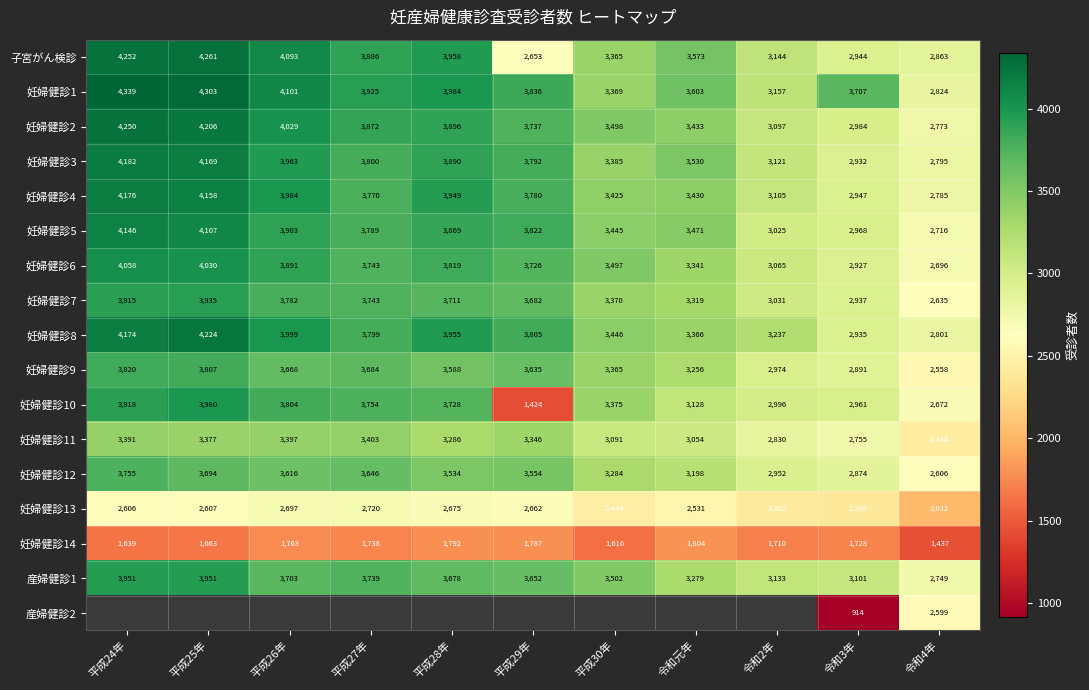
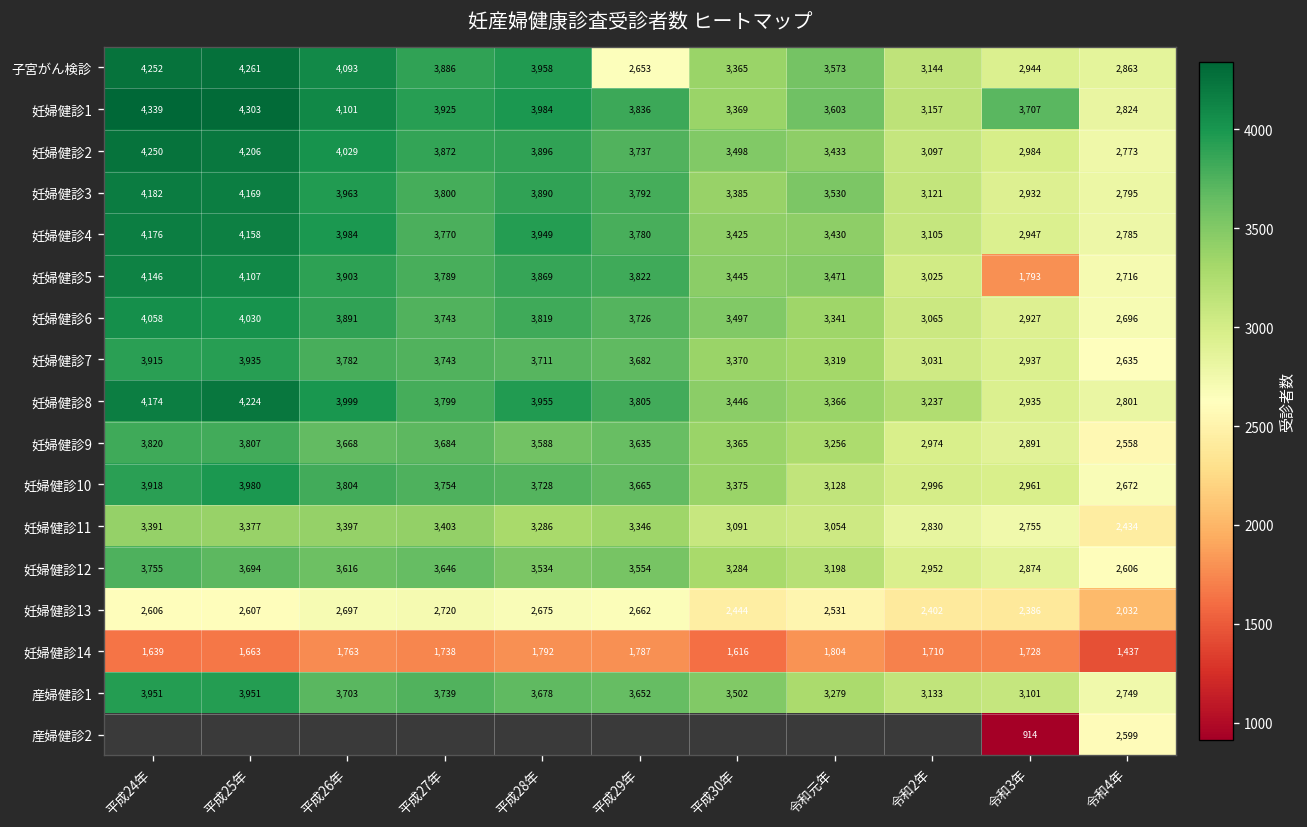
  {
    "子宮がん検診": {
      "平成24年": "4,252",
      "平成25年": "4,261",
      "平成26年": "4,093",
      "平成27年": "3,886",
      "平成28年": "3,958",
      "平成29年": "2,653",
      "平成30年": "3,365",
      "令和元年": "3,573",
      "令和2年": "3,144",
      "令和3年": "2,944",
      "令和4年": "2,863"
    },
    "妊婦健診1": {
      "平成24年": "4,339",
      "平成25年": "4,303",
      "平成26年": "4,101",
      "平成27年": "3,925",
      "平成28年": "3,984",
      "平成29年": "3,836",
      "平成30年": "3,369",
      "令和元年": "3,603",
      "令和2年": "3,157",
      "令和3年": "3,707",
      "令和4年": "2,824"
    },
    "妊婦健診2": {
      "平成24年": "4,250",
      "平成25年": "4,206",
      "平成26年": "4,029",
      "平成27年": "3,872",
      "平成28年": "3,896",
      "平成29年": "3,737",
      "平成30年": "3,498",
      "令和元年": "3,433",
      "令和2年": "3,097",
      "令和3年": "2,984",
      "令和4年": "2,773"
    },
    "妊婦健診3": {
      "平成24年": "4,182",
      "平成25年": "4,169",
      "平成26年": "3,963",
      "平成27年": "3,800",
      "平成28年": "3,890",
      "平成29年": "3,792",
      "平成30年": "3,385",
      "令和元年": "3,530",
      "令和2年": "3,121",
      "令和3年": "2,932",
      "令和4年": "2,795"
    },
    "妊婦健診4": {
      "平成24年": "4,176",
      "平成25年": "4,158",
      "平成26年": "3,984",
      "平成27年": "3,770",
      "平成28年": "3,949",
      "平成29年": "3,780",
      "平成30年": "3,425",
      "令和元年": "3,430",
      "令和2年": "3,105",
      "令和3年": "2,947",
      "令和4年": "2,785"
    },
    "妊婦健診5": {
      "平成24年": "4,146",
      "平成25年": "4,107",
      "平成26年": "3,903",
      "平成27年": "3,789",
      "平成28年": "3,869",
      "平成29年": "3,822",
      "平成30年": "3,445",
      "令和元年": "3,471",
      "令和2年": "3,025",
-     "令和3年": "2,968",
+     "令和3年": "1,793",
      "令和4年": "2,716"
    },
    "妊婦健診6": {
      "平成24年": "4,058",
      "平成25年": "4,030",
      "平成26年": "3,891",
      "平成27年": "3,743",
      "平成28年": "3,819",
      "平成29年": "3,726",
      "平成30年": "3,497",
      "令和元年": "3,341",
      "令和2年": "3,065",
      "令和3年": "2,927",
      "令和4年": "2,696"
    },
    "妊婦健診7": {
      "平成24年": "3,915",
      "平成25年": "3,935",
      "平成26年": "3,782",
      "平成27年": "3,743",
      "平成28年": "3,711",
      "平成29年": "3,682",
      "平成30年": "3,370",
      "令和元年": "3,319",
      "令和2年": "3,031",
      "令和3年": "2,937",
      "令和4年": "2,635"
    },
    "妊婦健診8": {
      "平成24年": "4,174",
      "平成25年": "4,224",
      "平成26年": "3,999",
      "平成27年": "3,799",
      "平成28年": "3,955",
      "平成29年": "3,805",
      "平成30年": "3,446",
      "令和元年": "3,366",
      "令和2年": "3,237",
      "令和3年": "2,935",
      "令和4年": "2,801"
    },
    "妊婦健診9": {
      "平成24年": "3,820",
      "平成25年": "3,807",
      "平成26年": "3,668",
      "平成27年": "3,684",
      "平成28年": "3,588",
      "平成29年": "3,635",
      "平成30年": "3,365",
      "令和元年": "3,256",
      "令和2年": "2,974",
      "令和3年": "2,891",
      "令和4年": "2,558"
    },
    "妊婦健診10": {
      "平成24年": "3,918",
      "平成25年": "3,980",
      "平成26年": "3,804",
      "平成27年": "3,754",
      "平成28年": "3,728",
-     "平成29年": "1,424",
+     "平成29年": "3,665",
      "平成30年": "3,375",
      "令和元年": "3,128",
      "令和2年": "2,996",
      "令和3年": "2,961",
      "令和4年": "2,672"
    },
    "妊婦健診11": {
      "平成24年": "3,391",
      "平成25年": "3,377",
      "平成26年": "3,397",
      "平成27年": "3,403",
      "平成28年": "3,286",
      "平成29年": "3,346",
      "平成30年": "3,091",
      "令和元年": "3,054",
      "令和2年": "2,830",
      "令和3年": "2,755",
      "令和4年": "2,434"
    },
    "妊婦健診12": {
      "平成24年": "3,755",
      "平成25年": "3,694",
      "平成26年": "3,616",
      "平成27年": "3,646",
      "平成28年": "3,534",
      "平成29年": "3,554",
      "平成30年": "3,284",
      "令和元年": "3,198",
      "令和2年": "2,952",
      "令和3年": "2,874",
      "令和4年": "2,606"
    },
    "妊婦健診13": {
      "平成24年": "2,606",
      "平成25年": "2,607",
      "平成26年": "2,697",
      "平成27年": "2,720",
      "平成28年": "2,675",
      "平成29年": "2,662",
      "平成30年": "2,444",
      "令和元年": "2,531",
      "令和2年": "2,402",
      "令和3年": "2,386",
      "令和4年": "2,032"
    },
    "妊婦健診14": {
      "平成24年": "1,639",
      "平成25年": "1,663",
      "平成26年": "1,763",
      "平成27年": "1,738",
      "平成28年": "1,792",
      "平成29年": "1,787",
      "平成30年": "1,616",
      "令和元年": "1,804",
      "令和2年": "1,710",
      "令和3年": "1,728",
      "令和4年": "1,437"
    },
    "産婦健診1": {
      "平成24年": "3,951",
      "平成25年": "3,951",
      "平成26年": "3,703",
      "平成27年": "3,739",
      "平成28年": "3,678",
      "平成29年": "3,652",
      "平成30年": "3,502",
      "令和元年": "3,279",
      "令和2年": "3,133",
      "令和3年": "3,101",
      "令和4年": "2,749"
    },
    "産婦健診2": {
      "令和3年": "914",
      "令和4年": "2,599"
    }
  }
